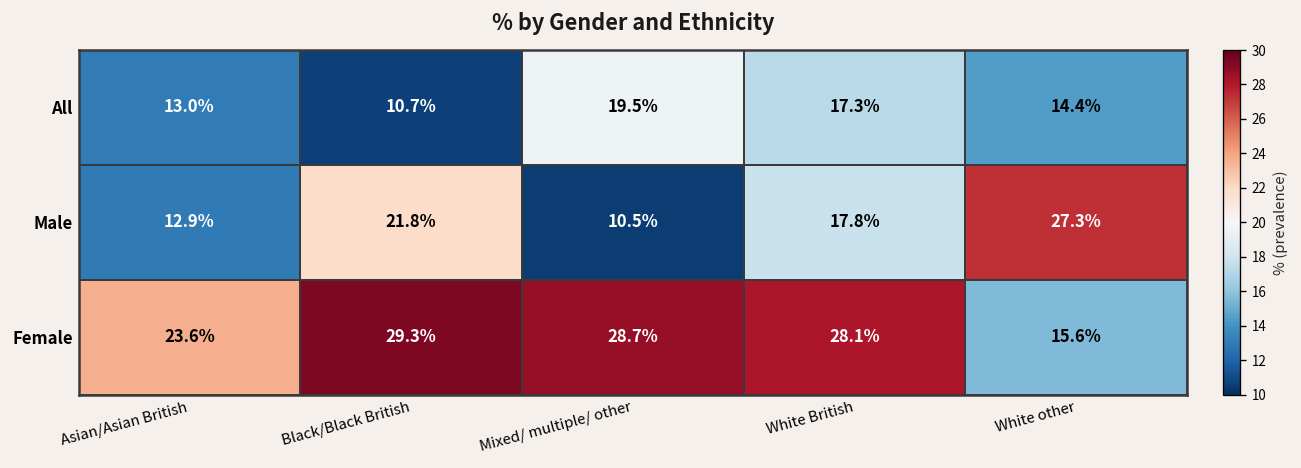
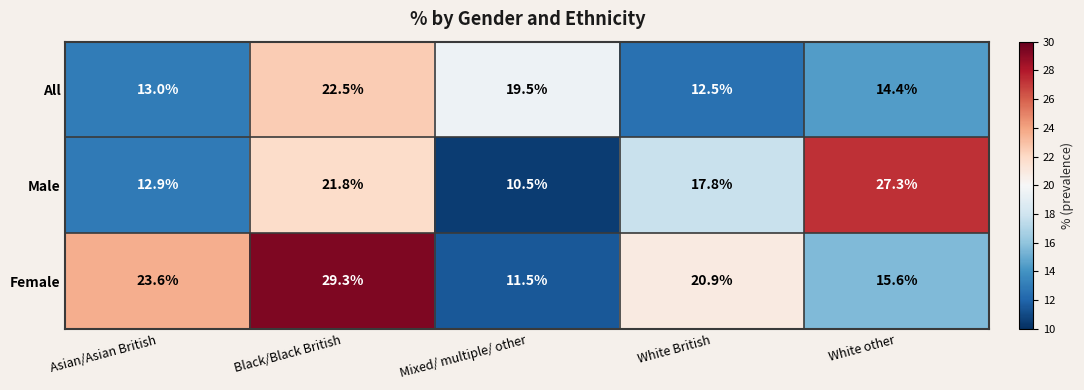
  {
    "All": {
      "Asian/Asian British": "13.0%",
-     "Black/Black British": "10.7%",
+     "Black/Black British": "22.5%",
      "Mixed/ multiple/ other": "19.5%",
-     "White British": "17.3%",
+     "White British": "12.5%",
      "White other": "14.4%"
    },
    "Male": {
      "Asian/Asian British": "12.9%",
      "Black/Black British": "21.8%",
      "Mixed/ multiple/ other": "10.5%",
      "White British": "17.8%",
      "White other": "27.3%"
    },
    "Female": {
      "Asian/Asian British": "23.6%",
      "Black/Black British": "29.3%",
-     "Mixed/ multiple/ other": "28.7%",
-     "White British": "28.1%",
+     "Mixed/ multiple/ other": "11.5%",
+     "White British": "20.9%",
      "White other": "15.6%"
    }
  }
